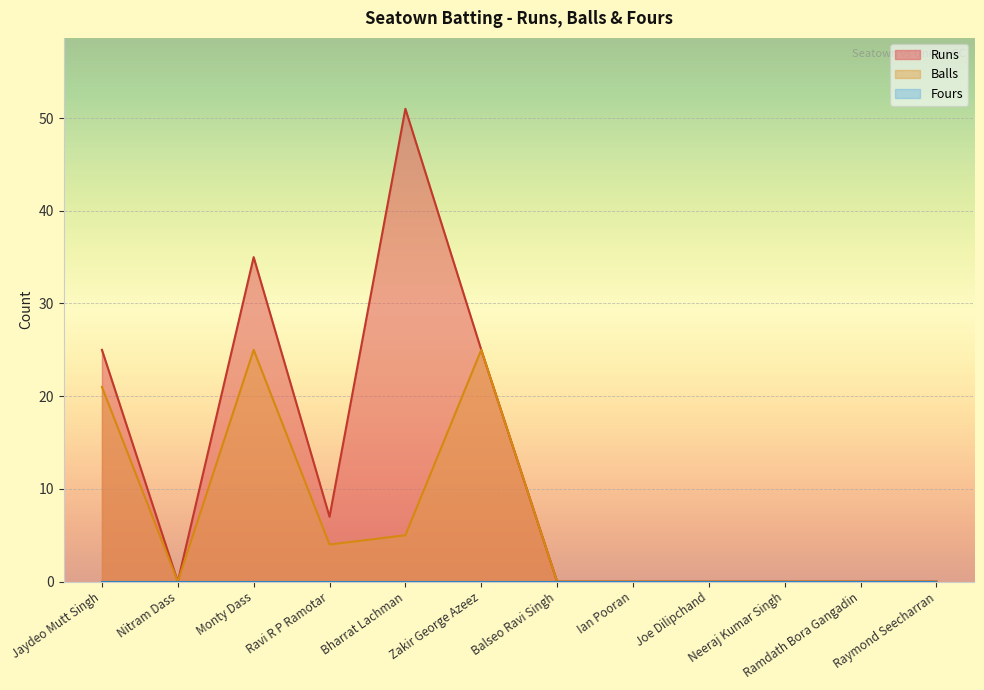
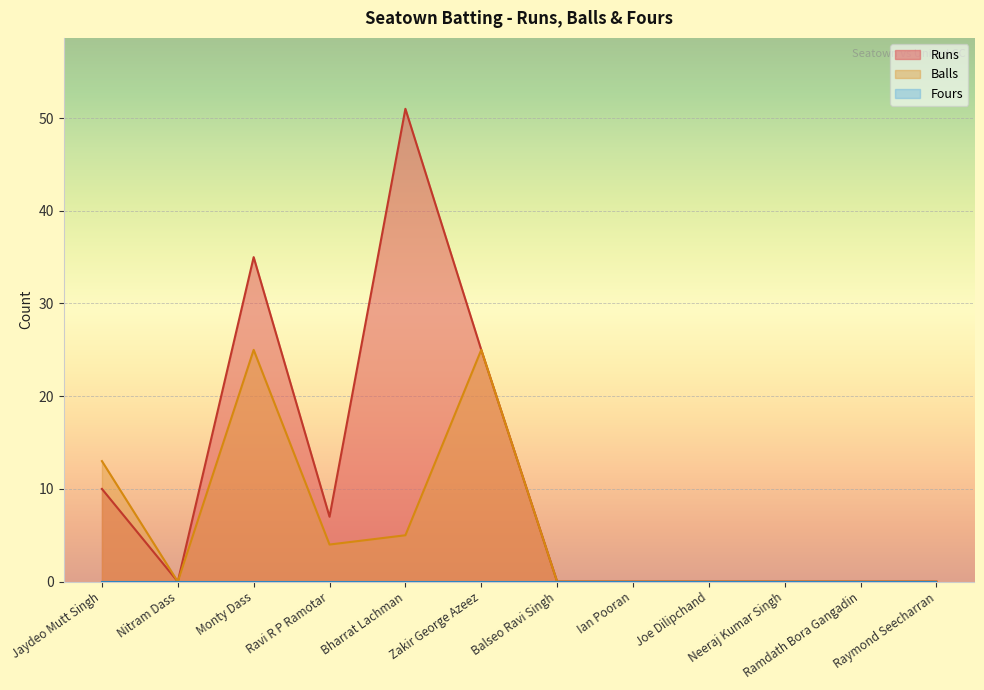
  {
    "Runs": {
-     "Jaydeo Mutt Singh": 25,
+     "Jaydeo Mutt Singh": 10,
      "Monty Dass": 35,
      "Ravi R P Ramotar": 7,
      "Bharrat Lachman": 51
    },
    "Balls": {
-     "Jaydeo Mutt Singh": 21,
+     "Jaydeo Mutt Singh": 13,
      "Monty Dass": 25,
      "Ravi R P Ramotar": 4,
      "Bharrat Lachman": 5
    },
    "Fours": {
      "Jaydeo Mutt Singh": 0,
      "Monty Dass": 0,
      "Ravi R P Ramotar": 0,
      "Bharrat Lachman": 0,
      "Zakir George Azeez": 0
    }
  }
